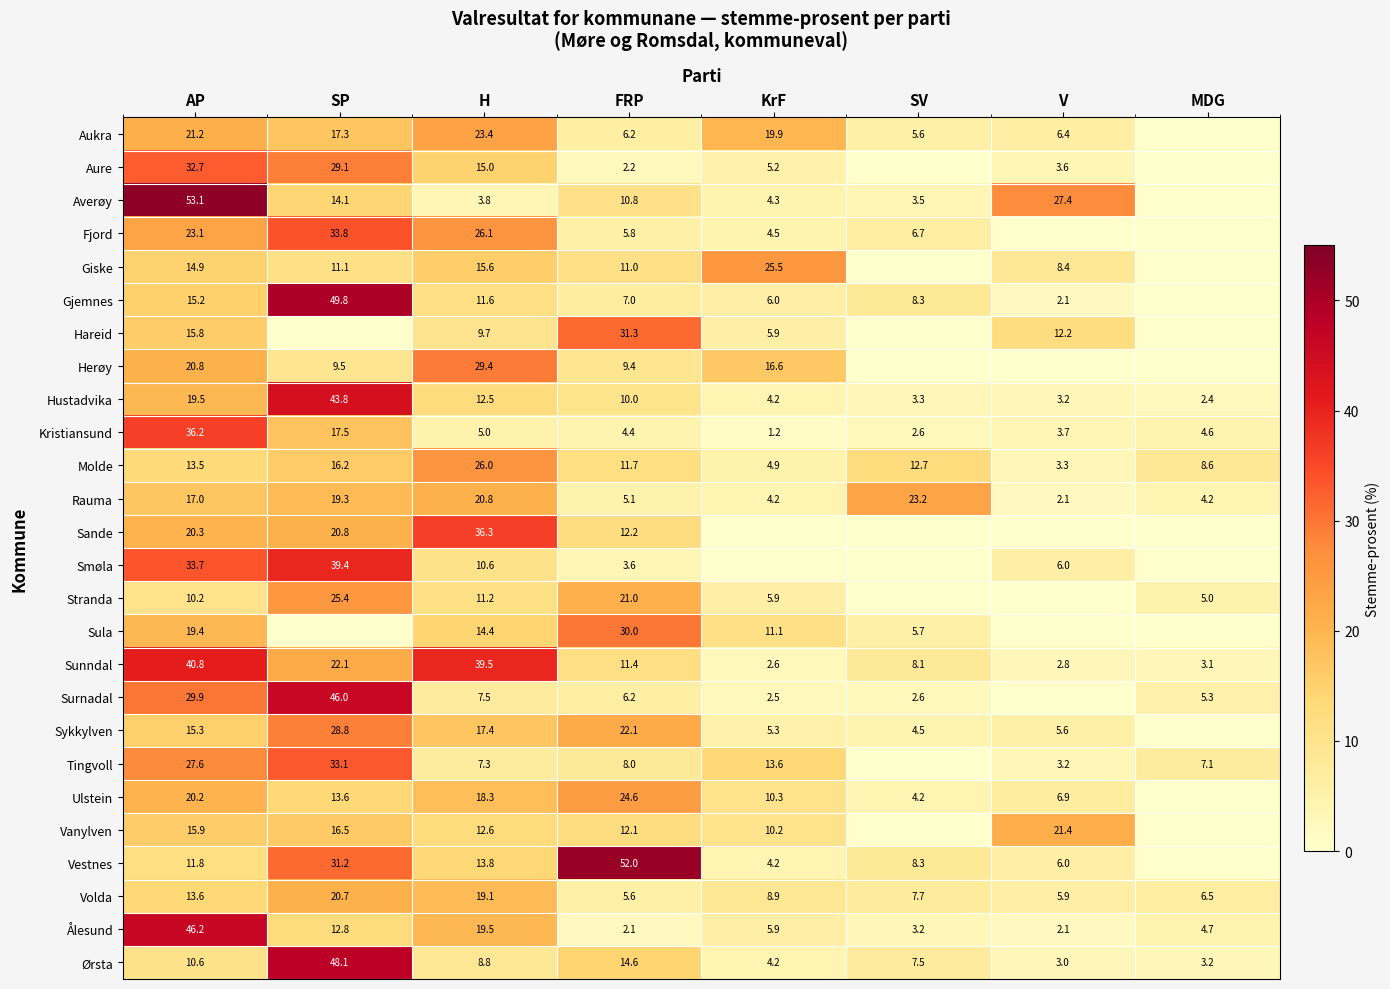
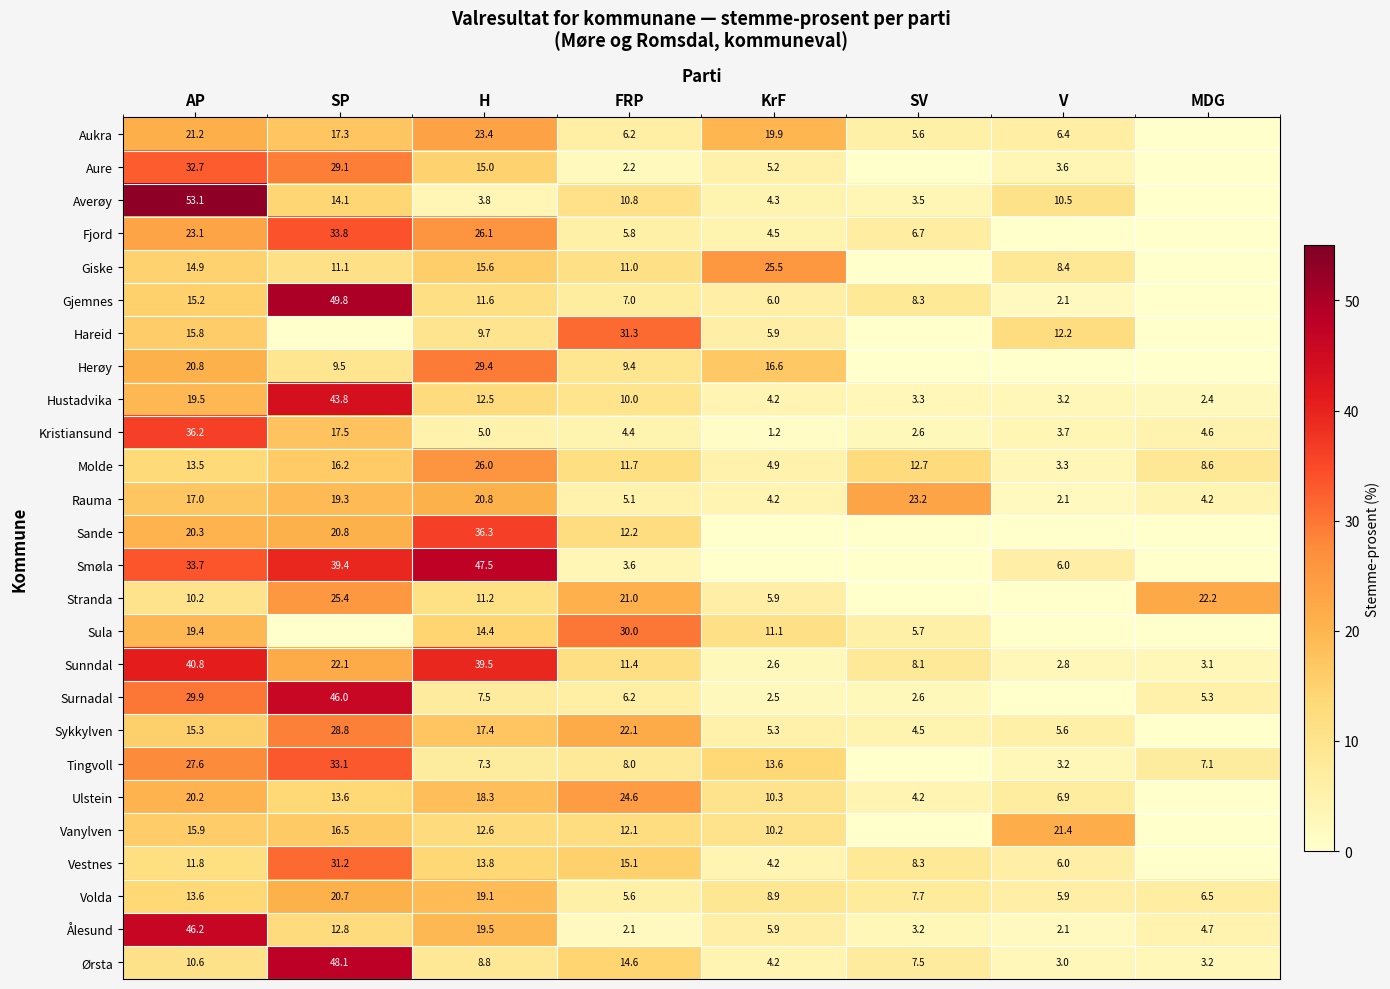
  {
    "Aukra": {
      "AP": 21.2,
      "SP": 17.3,
      "H": 23.4,
      "FRP": 6.2,
      "KrF": 19.9,
      "SV": 5.6,
      "V": 6.4
    },
    "Aure": {
      "AP": 32.7,
      "SP": 29.1,
      "H": 15.0,
      "FRP": 2.2,
      "KrF": 5.2,
      "V": 3.6
    },
    "Averøy": {
      "AP": 53.1,
      "SP": 14.1,
      "H": 3.8,
      "FRP": 10.8,
      "KrF": 4.3,
      "SV": 3.5,
-     "V": 27.4
+     "V": 10.5
    },
    "Fjord": {
      "AP": 23.1,
      "SP": 33.8,
      "H": 26.1,
      "FRP": 5.8,
      "KrF": 4.5,
      "SV": 6.7
    },
    "Giske": {
      "AP": 14.9,
      "SP": 11.1,
      "H": 15.6,
      "FRP": 11.0,
      "KrF": 25.5,
      "V": 8.4
    },
    "Gjemnes": {
      "AP": 15.2,
      "SP": 49.8,
      "H": 11.6,
      "FRP": 7.0,
      "KrF": 6.0,
      "SV": 8.3,
      "V": 2.1
    },
    "Hareid": {
      "AP": 15.8,
      "H": 9.7,
      "FRP": 31.3,
      "KrF": 5.9,
      "V": 12.2
    },
    "Herøy": {
      "AP": 20.8,
      "SP": 9.5,
      "H": 29.4,
      "FRP": 9.4,
      "KrF": 16.6
    },
    "Hustadvika": {
      "AP": 19.5,
      "SP": 43.8,
      "H": 12.5,
      "FRP": 10.0,
      "KrF": 4.2,
      "SV": 3.3,
      "V": 3.2,
      "MDG": 2.4
    },
    "Kristiansund": {
      "AP": 36.2,
      "SP": 17.5,
      "H": 5.0,
      "FRP": 4.4,
      "KrF": 1.2,
      "SV": 2.6,
      "V": 3.7,
      "MDG": 4.6
    },
    "Molde": {
      "AP": 13.5,
      "SP": 16.2,
      "H": 26.0,
      "FRP": 11.7,
      "KrF": 4.9,
      "SV": 12.7,
      "V": 3.3,
      "MDG": 8.6
    },
    "Rauma": {
      "AP": 17.0,
      "SP": 19.3,
      "H": 20.8,
      "FRP": 5.1,
      "KrF": 4.2,
      "SV": 23.2,
      "V": 2.1,
      "MDG": 4.2
    },
    "Sande": {
      "AP": 20.3,
      "SP": 20.8,
      "H": 36.3,
      "FRP": 12.2
    },
    "Smøla": {
      "AP": 33.7,
      "SP": 39.4,
-     "H": 10.6,
+     "H": 47.5,
      "FRP": 3.6,
      "V": 6.0
    },
    "Stranda": {
      "AP": 10.2,
      "SP": 25.4,
      "H": 11.2,
      "FRP": 21.0,
      "KrF": 5.9,
-     "MDG": 5.0
+     "MDG": 22.2
    },
    "Sula": {
      "AP": 19.4,
      "H": 14.4,
      "FRP": 30.0,
      "KrF": 11.1,
      "SV": 5.7
    },
    "Sunndal": {
      "AP": 40.8,
      "SP": 22.1,
      "H": 39.5,
      "FRP": 11.4,
      "KrF": 2.6,
      "SV": 8.1,
      "V": 2.8,
      "MDG": 3.1
    },
    "Surnadal": {
      "AP": 29.9,
      "SP": 46.0,
      "H": 7.5,
      "FRP": 6.2,
      "KrF": 2.5,
      "SV": 2.6,
      "MDG": 5.3
    },
    "Sykkylven": {
      "AP": 15.3,
      "SP": 28.8,
      "H": 17.4,
      "FRP": 22.1,
      "KrF": 5.3,
      "SV": 4.5,
      "V": 5.6
    },
    "Tingvoll": {
      "AP": 27.6,
      "SP": 33.1,
      "H": 7.3,
      "FRP": 8.0,
      "KrF": 13.6,
      "V": 3.2,
      "MDG": 7.1
    },
    "Ulstein": {
      "AP": 20.2,
      "SP": 13.6,
      "H": 18.3,
      "FRP": 24.6,
      "KrF": 10.3,
      "SV": 4.2,
      "V": 6.9
    },
    "Vanylven": {
      "AP": 15.9,
      "SP": 16.5,
      "H": 12.6,
      "FRP": 12.1,
      "KrF": 10.2,
      "V": 21.4
    },
    "Vestnes": {
      "AP": 11.8,
      "SP": 31.2,
      "H": 13.8,
-     "FRP": 52.0,
+     "FRP": 15.1,
      "KrF": 4.2,
      "SV": 8.3,
      "V": 6.0
    },
    "Volda": {
      "AP": 13.6,
      "SP": 20.7,
      "H": 19.1,
      "FRP": 5.6,
      "KrF": 8.9,
      "SV": 7.7,
      "V": 5.9,
      "MDG": 6.5
    },
    "Ålesund": {
      "AP": 46.2,
      "SP": 12.8,
      "H": 19.5,
      "FRP": 2.1,
      "KrF": 5.9,
      "SV": 3.2,
      "V": 2.1,
      "MDG": 4.7
    },
    "Ørsta": {
      "AP": 10.6,
      "SP": 48.1,
      "H": 8.8,
      "FRP": 14.6,
      "KrF": 4.2,
      "SV": 7.5,
      "V": 3.0,
      "MDG": 3.2
    }
  }
